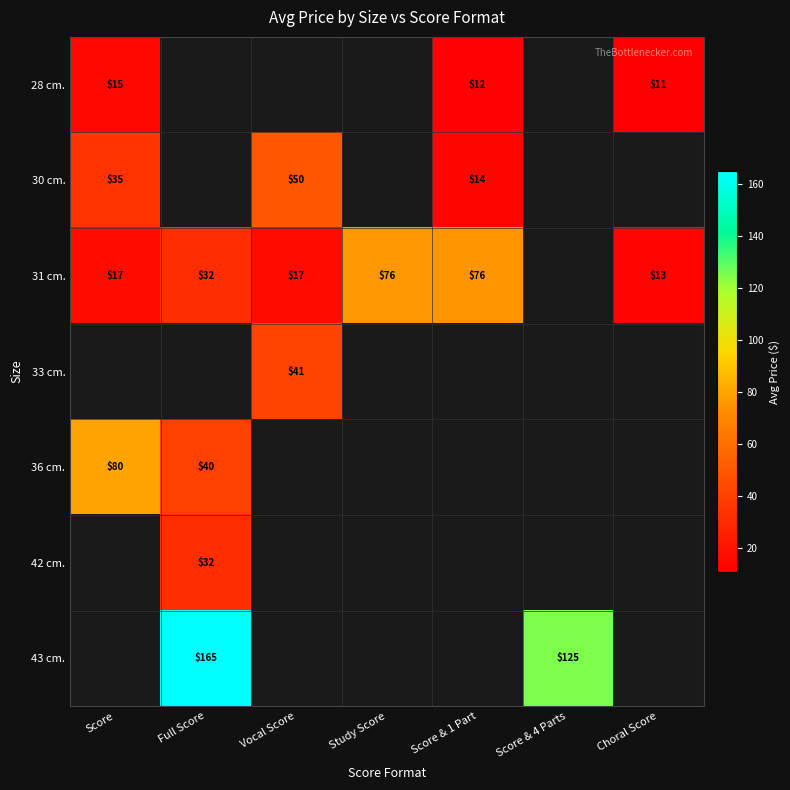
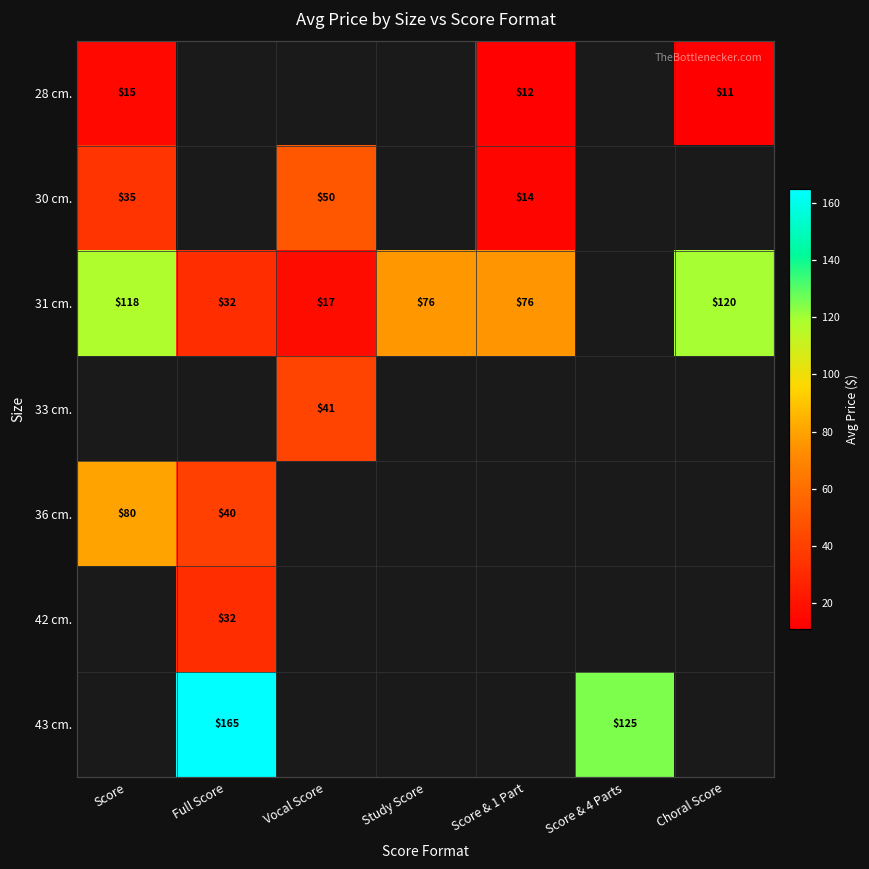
  {
    "28 cm.": {
      "Score": "$15",
      "Score & 1 Part": "$12"
    },
    "30 cm.": {
      "Score": "$35",
      "Vocal Score": "$50",
      "Score & 1 Part": "$14"
    },
    "31 cm.": {
-     "Score": "$17",
+     "Score": "$118",
      "Full Score": "$32",
      "Vocal Score": "$17",
      "Study Score": "$76",
      "Score & 1 Part": "$76",
-     "Choral Score": "$13"
+     "Choral Score": "$120"
    },
    "33 cm.": {
      "Vocal Score": "$41"
    },
    "36 cm.": {
      "Score": "$80",
      "Full Score": "$40"
    },
    "42 cm.": {
      "Full Score": "$32"
    },
    "43 cm.": {
      "Full Score": "$165",
      "Score & 4 Parts": "$125"
    }
  }
